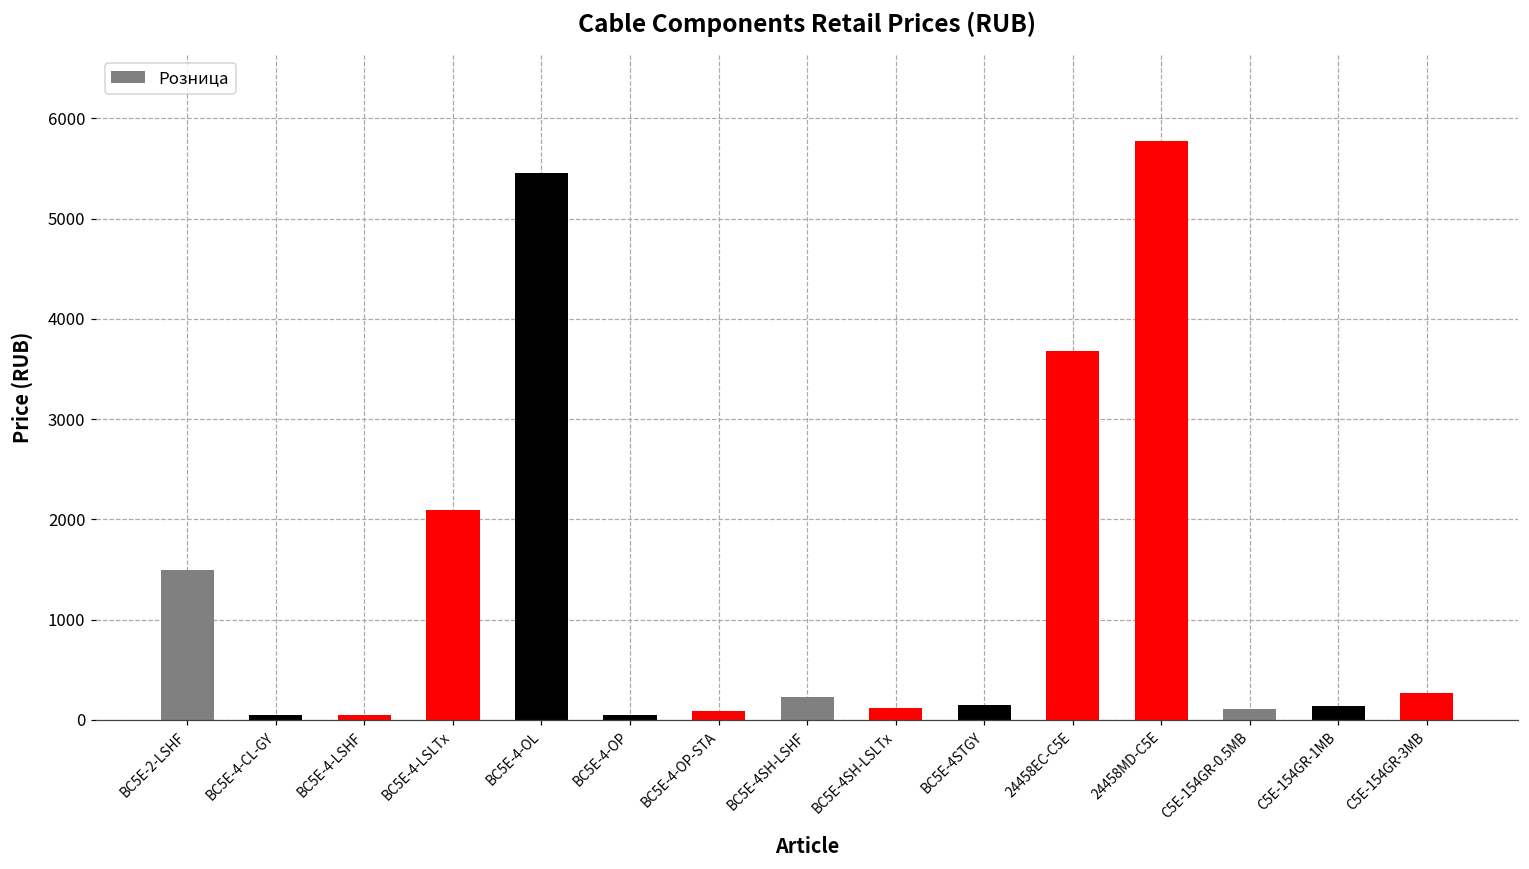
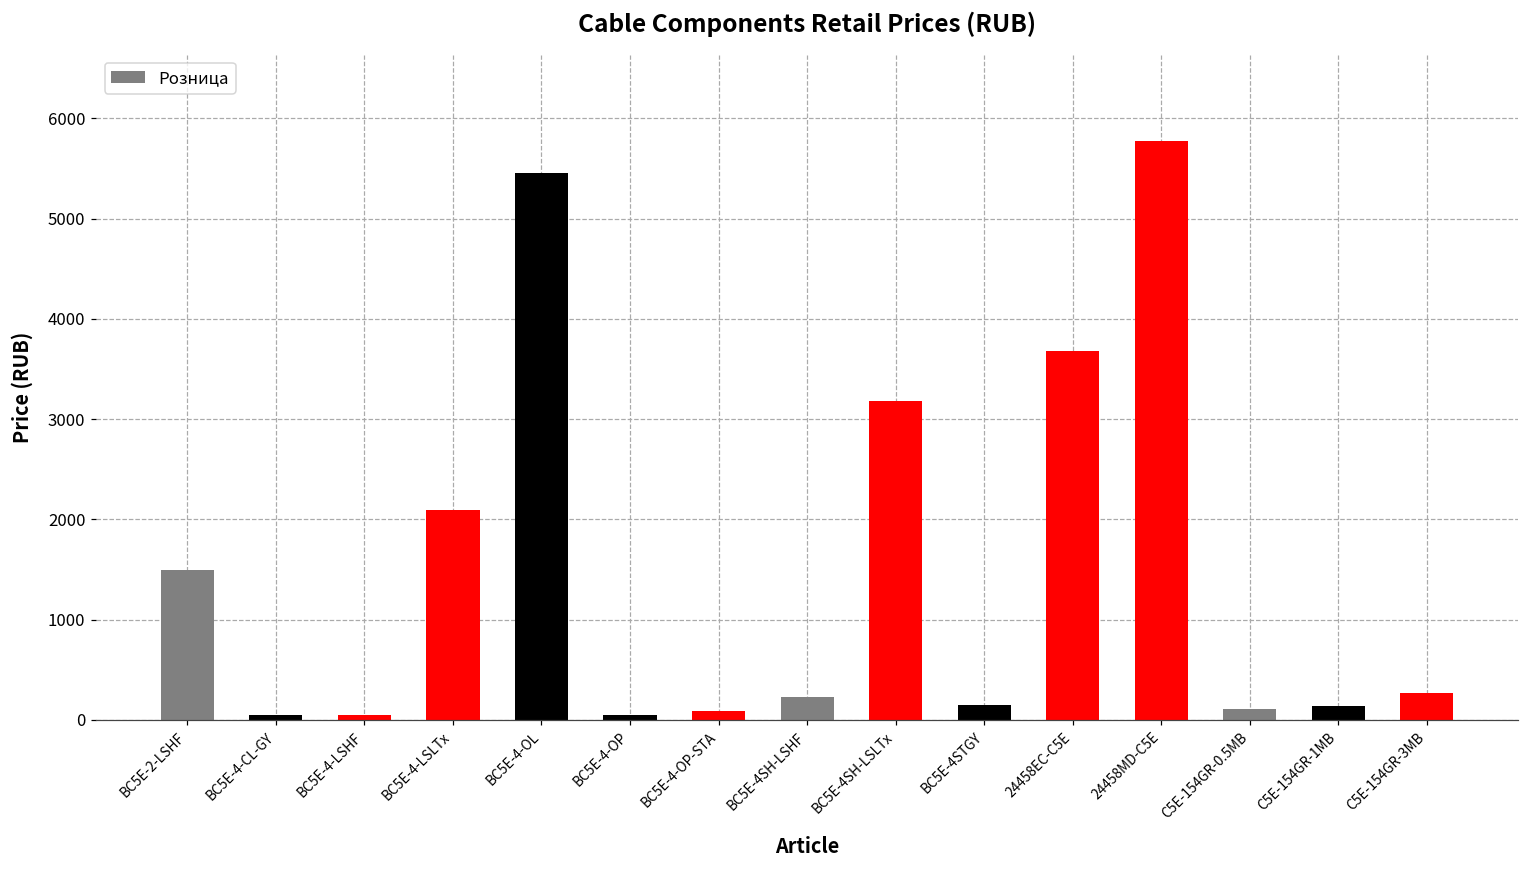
  {
    "BC5E-2-LSHF": 1500,
    "BC5E-4-CL-GY": 0,
    "BC5E-4-LSHF": 100,
    "BC5E-4-LSLTx": 2100,
    "BC5E-4-OL": 5500,
    "BC5E-4-OP": 0,
    "BC5E-4-OP-STA": 100,
    "BC5E-4SH-LSHF": 200,
-   "BC5E-4SH-LSLTx": 100,
+   "BC5E-4SH-LSLTx": 3200,
    "BC5E-4STGY": 100,
    "24458EC-C5E": 3700,
    "24458MD-C5E": 5800,
    "C5E-154GR-0.5MB": 100,
    "C5E-154GR-1MB": 100,
    "C5E-154GR-3MB": 300
  }
